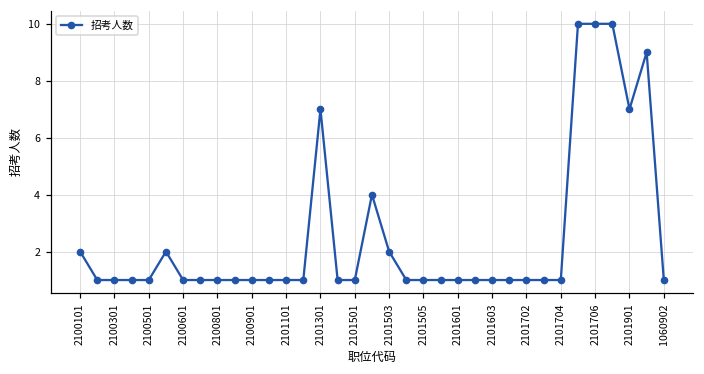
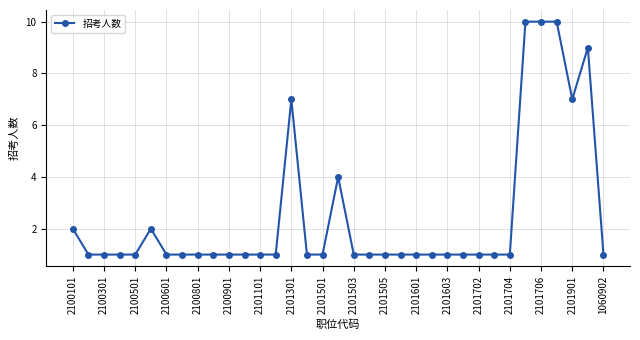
  {
    "2100101": 2,
    "2100301": 1,
    "2100501": 1,
    "2100601": 1,
    "2100801": 1,
    "2100901": 1,
    "2101101": 1,
    "2101301": 7,
    "2101501": 1,
-   "2101503": 2,
+   "2101503": 1,
    "2101505": 1,
    "2101601": 1,
    "2101603": 1,
    "2101702": 1,
    "2101704": 1,
    "2101706": 10,
    "2101901": 7,
    "1060902": 1
  }
